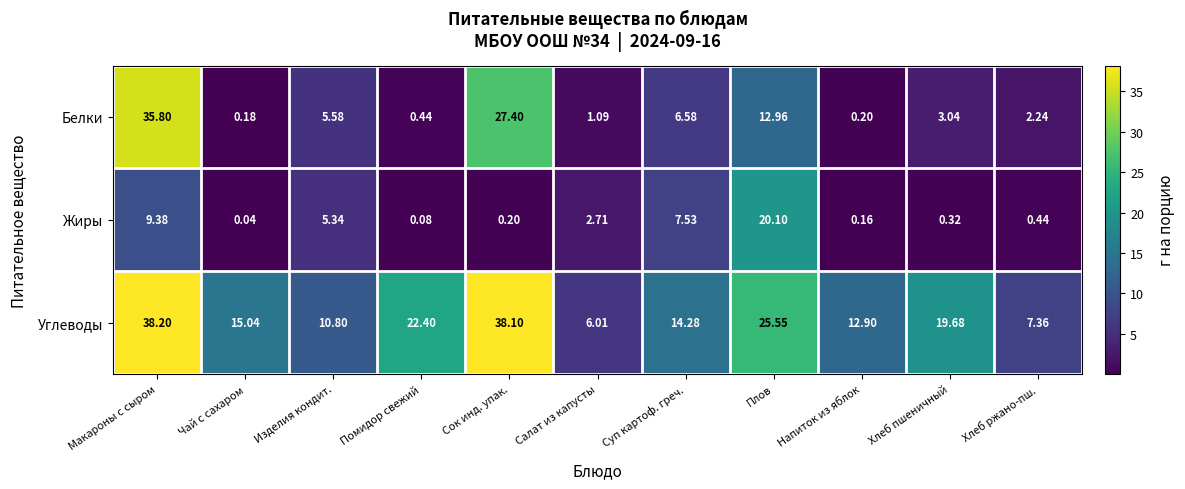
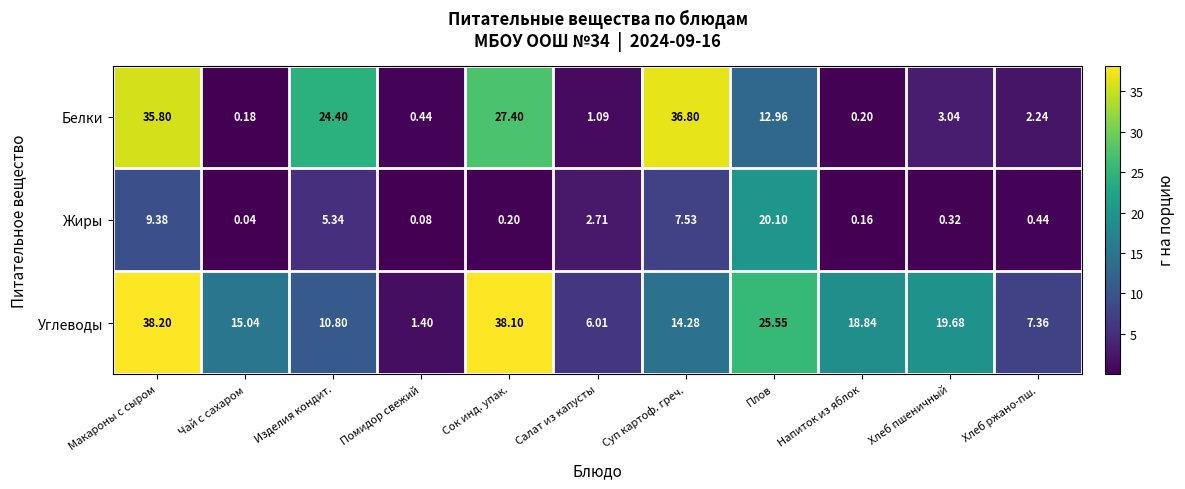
  {
    "Белки": {
      "Макароны с сыром": 35.80,
      "Чай с сахаром": 0.18,
-     "Изделия кондит.": 5.58,
+     "Изделия кондит.": 24.40,
      "Помидор свежий": 0.44,
      "Сок инд. упак.": 27.40,
      "Салат из капусты": 1.09,
-     "Суп картоф. греч.": 6.58,
+     "Суп картоф. греч.": 36.80,
      "Плов": 12.96,
      "Напиток из яблок": 0.20,
      "Хлеб пшеничный": 3.04,
      "Хлеб ржано-пш.": 2.24
    },
    "Жиры": {
      "Макароны с сыром": 9.38,
      "Чай с сахаром": 0.04,
      "Изделия кондит.": 5.34,
      "Помидор свежий": 0.08,
      "Сок инд. упак.": 0.20,
      "Салат из капусты": 2.71,
      "Суп картоф. греч.": 7.53,
      "Плов": 20.10,
      "Напиток из яблок": 0.16,
      "Хлеб пшеничный": 0.32,
      "Хлеб ржано-пш.": 0.44
    },
    "Углеводы": {
      "Макароны с сыром": 38.20,
      "Чай с сахаром": 15.04,
      "Изделия кондит.": 10.80,
-     "Помидор свежий": 22.40,
+     "Помидор свежий": 1.40,
      "Сок инд. упак.": 38.10,
      "Салат из капусты": 6.01,
      "Суп картоф. греч.": 14.28,
      "Плов": 25.55,
-     "Напиток из яблок": 12.90,
+     "Напиток из яблок": 18.84,
      "Хлеб пшеничный": 19.68,
      "Хлеб ржано-пш.": 7.36
    }
  }
